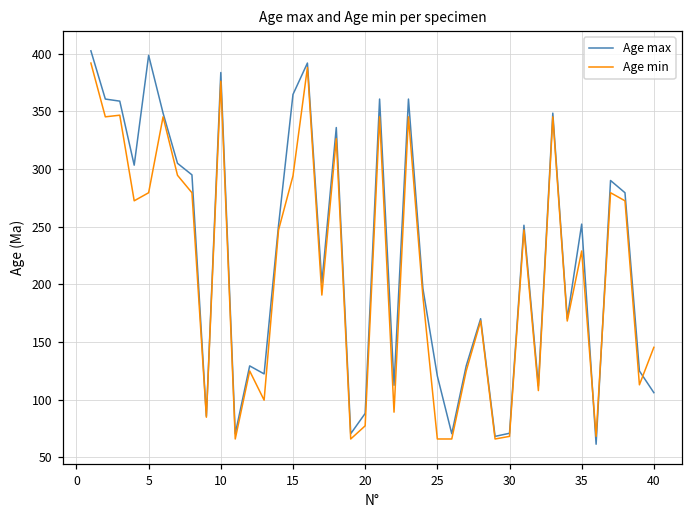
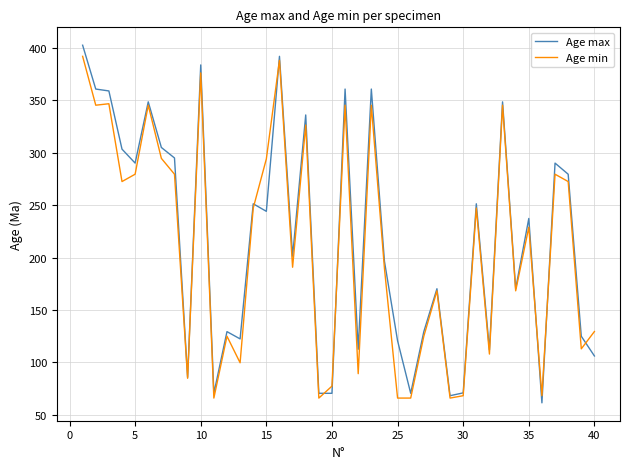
  {
    "Age max": {
-     "5": 399,
+     "5": 290,
      "10": 384,
-     "15": 365,
-     "20": 88,
+     "15": 244,
+     "20": 71,
      "25": 121,
      "30": 71,
-     "35": 252,
+     "35": 237,
      "40": 106
    },
    "Age min": {
      "5": 280,
      "10": 376,
      "15": 294,
      "20": 77,
      "25": 66,
      "30": 68,
      "35": 229,
-     "40": 146
+     "40": 130
    }
  }
